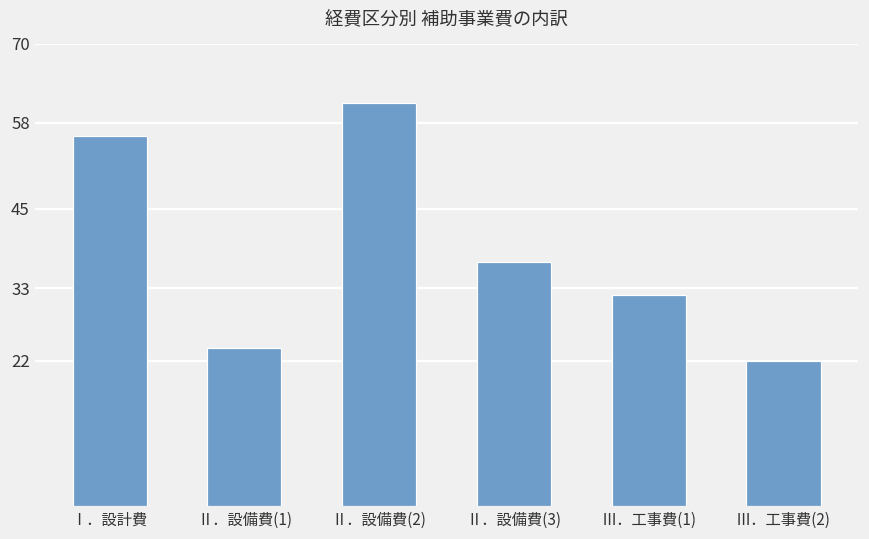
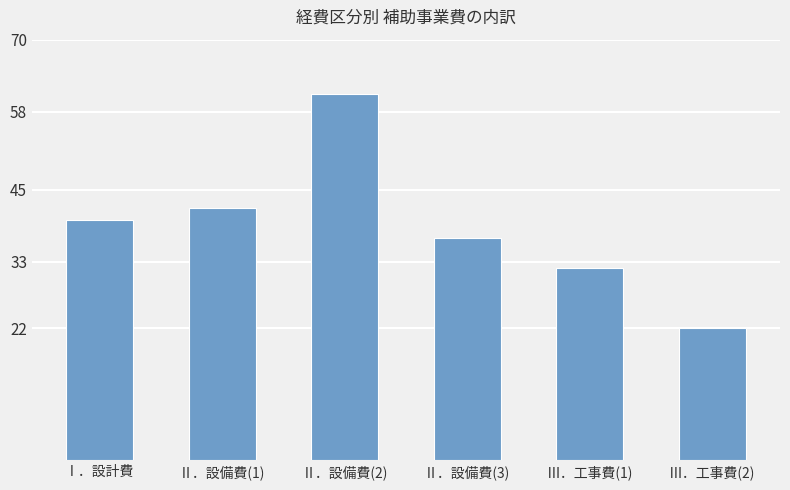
  {
-   "Ⅰ．設計費": 56,
-   "Ⅱ．設備費(1)": 24,
+   "Ⅰ．設計費": 40,
+   "Ⅱ．設備費(1)": 42,
    "Ⅱ．設備費(2)": 61,
    "Ⅱ．設備費(3)": 37,
    "Ⅲ．工事費(1)": 32,
    "Ⅲ．工事費(2)": 22
  }
